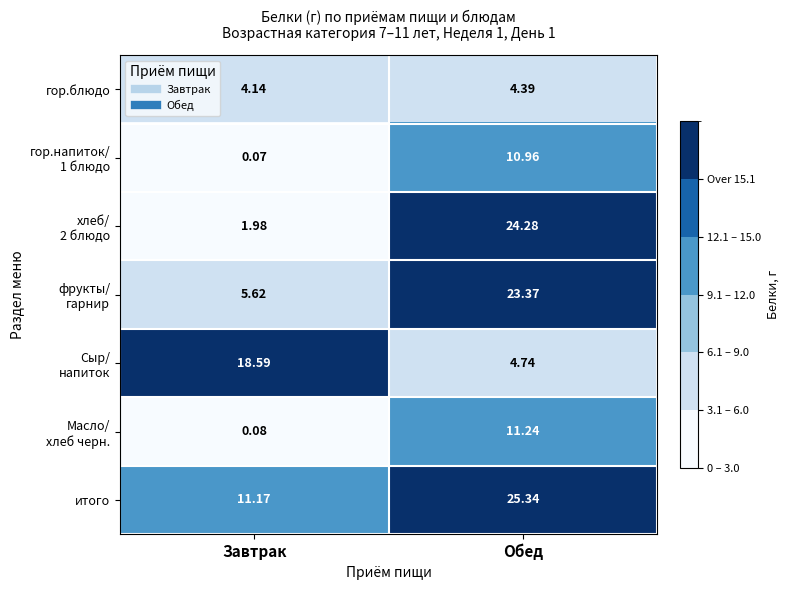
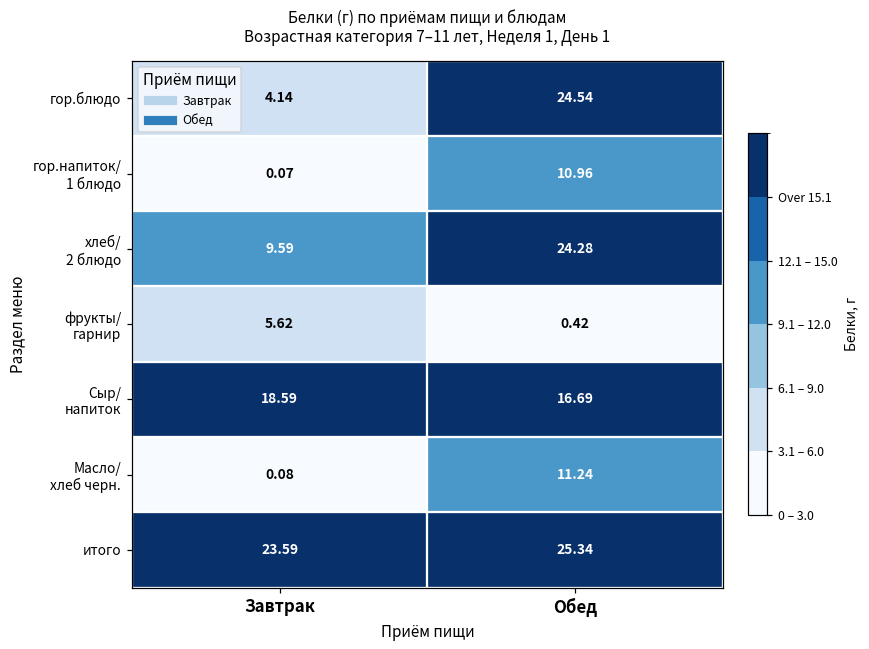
  {
    "гор.блюдо": {
      "Завтрак": 4.14,
-     "Обед": 4.39
+     "Обед": 24.54
    },
    "гор.напиток/ 1 блюдо": {
      "Завтрак": 0.07,
      "Обед": 10.96
    },
    "хлеб/ 2 блюдо": {
-     "Завтрак": 1.98,
+     "Завтрак": 9.59,
      "Обед": 24.28
    },
    "фрукты/ гарнир": {
      "Завтрак": 5.62,
-     "Обед": 23.37
+     "Обед": 0.42
    },
    "Сыр/ напиток": {
      "Завтрак": 18.59,
-     "Обед": 4.74
+     "Обед": 16.69
    },
    "Масло/ хлеб черн.": {
      "Завтрак": 0.08,
      "Обед": 11.24
    },
    "итого": {
-     "Завтрак": 11.17,
+     "Завтрак": 23.59,
      "Обед": 25.34
    }
  }
